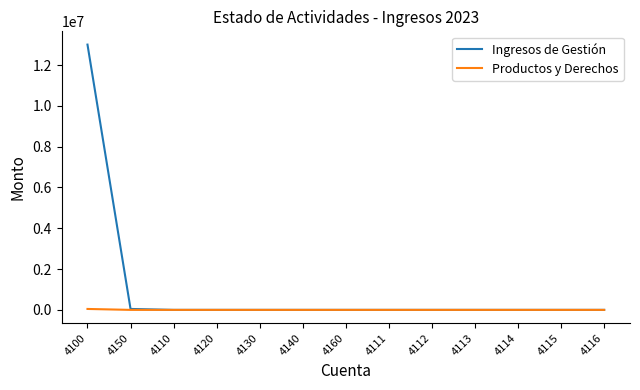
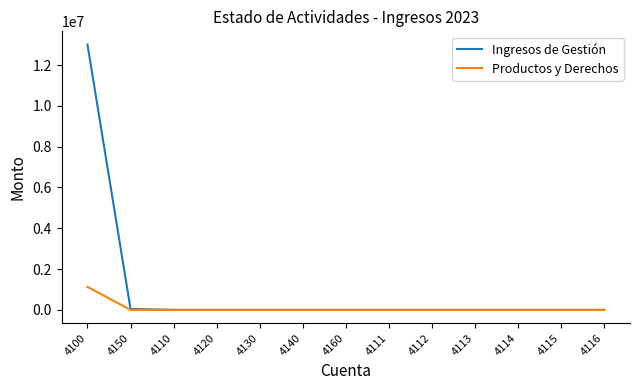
  {
    "Ingresos de Gestión": {
      "4100": 13000000
    },
    "Productos y Derechos": {
-     "4100": 0
+     "4100": 1100000
    }
  }
